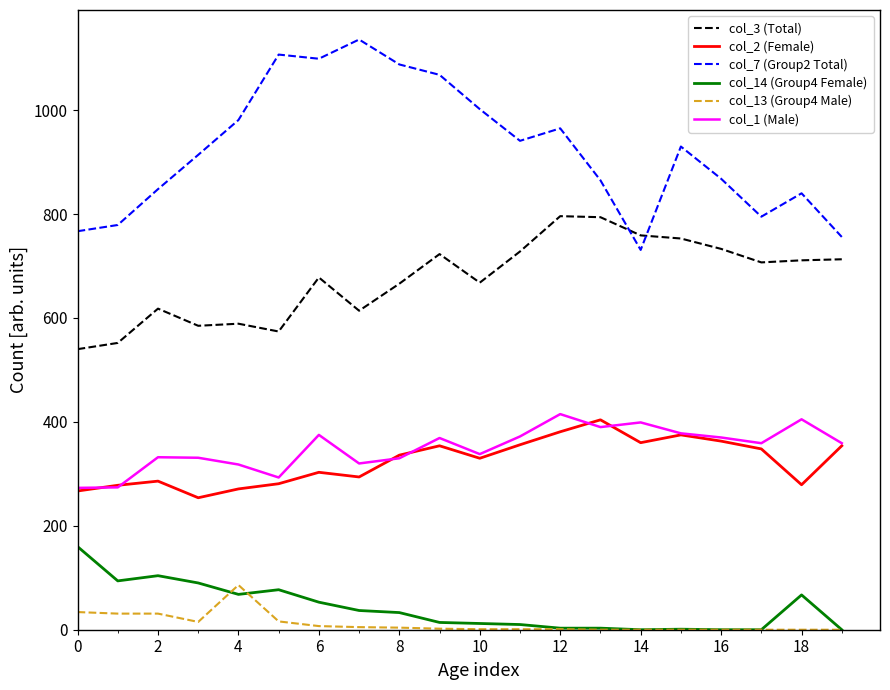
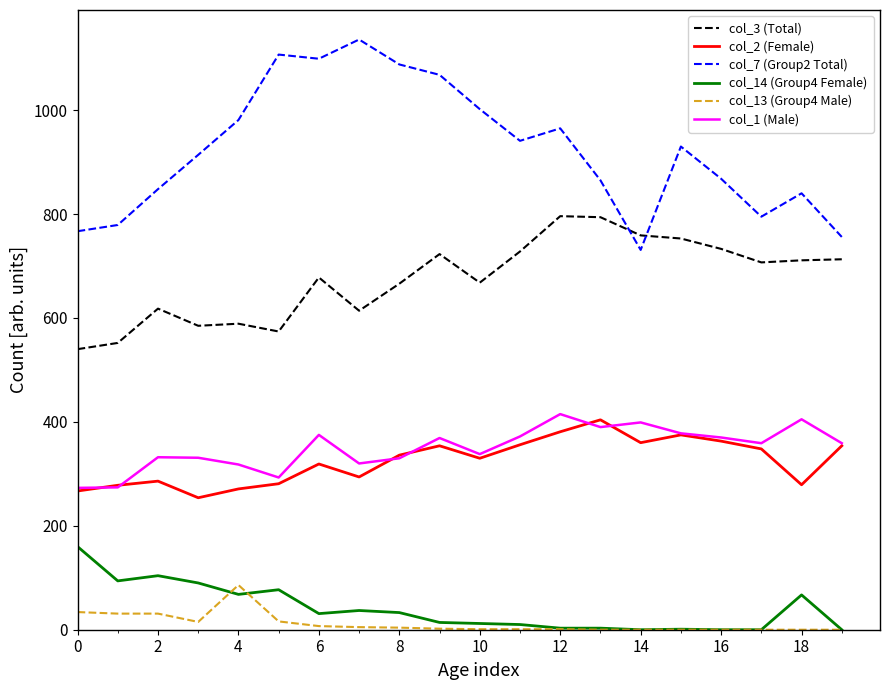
  {
    "col_3 (Total)": {
      "0": 540,
      "2": 620,
      "4": 590,
      "6": 680,
      "8": 670,
      "10": 670,
      "12": 800,
      "14": 760,
      "16": 730,
      "18": 710
    },
    "col_2 (Female)": {
      "0": 270,
      "2": 290,
      "4": 270,
-     "6": 300,
+     "6": 320,
      "8": 340,
      "10": 330,
      "12": 380,
      "14": 360,
      "16": 360,
      "18": 280
    },
    "col_7 (Group2 Total)": {
      "0": 770,
      "2": 850,
      "4": 980,
      "6": 1100,
      "8": 1090,
      "10": 1000,
      "12": 970,
      "14": 730,
      "16": 870,
      "18": 840
    },
    "col_14 (Group4 Female)": {
      "0": 160,
      "2": 100,
      "4": 70,
-     "6": 50,
+     "6": 30,
      "8": 30,
      "10": 10,
      "18": 70
    },
    "col_13 (Group4 Male)": {
      "0": 30,
      "2": 30,
      "4": 90,
      "6": 10,
      "8": 0,
      "10": 0,
      "18": 0
    },
    "col_1 (Male)": {
      "0": 270,
      "2": 330,
      "4": 320,
      "6": 380,
      "8": 330,
      "10": 340,
      "12": 420,
      "14": 400,
      "16": 370,
      "18": 410
    }
  }
